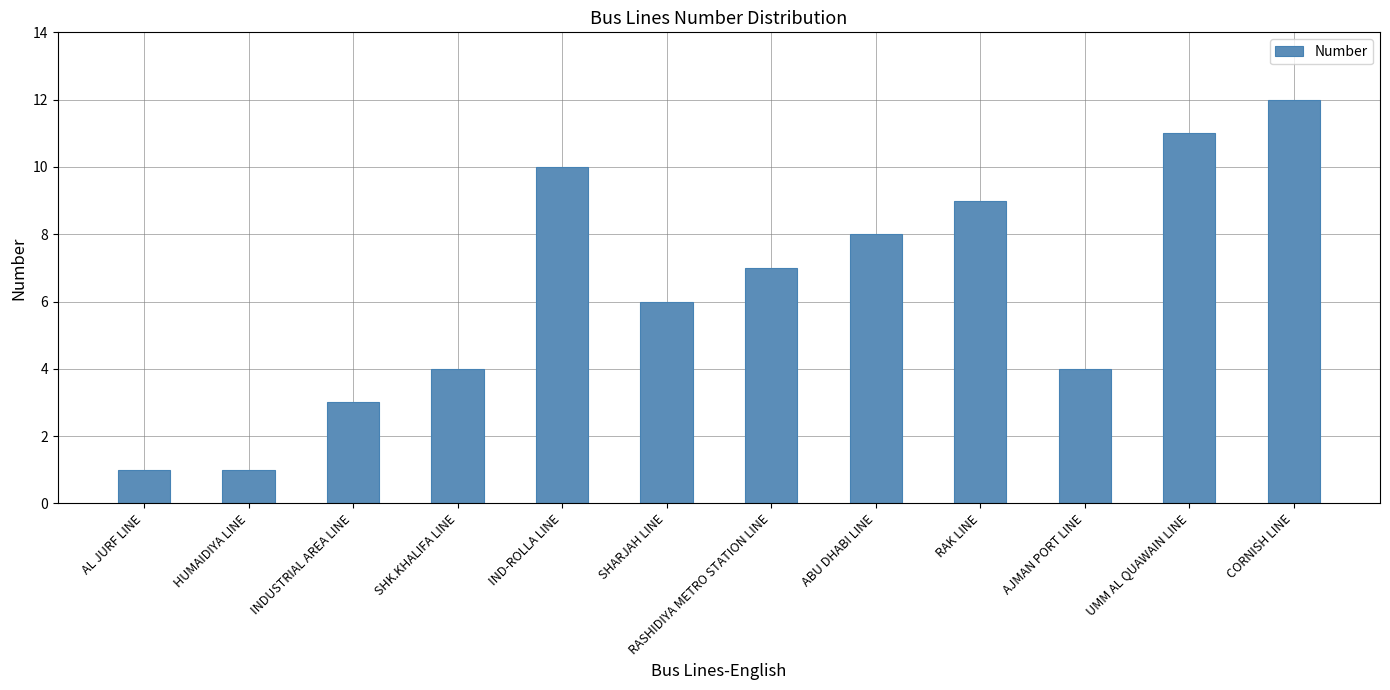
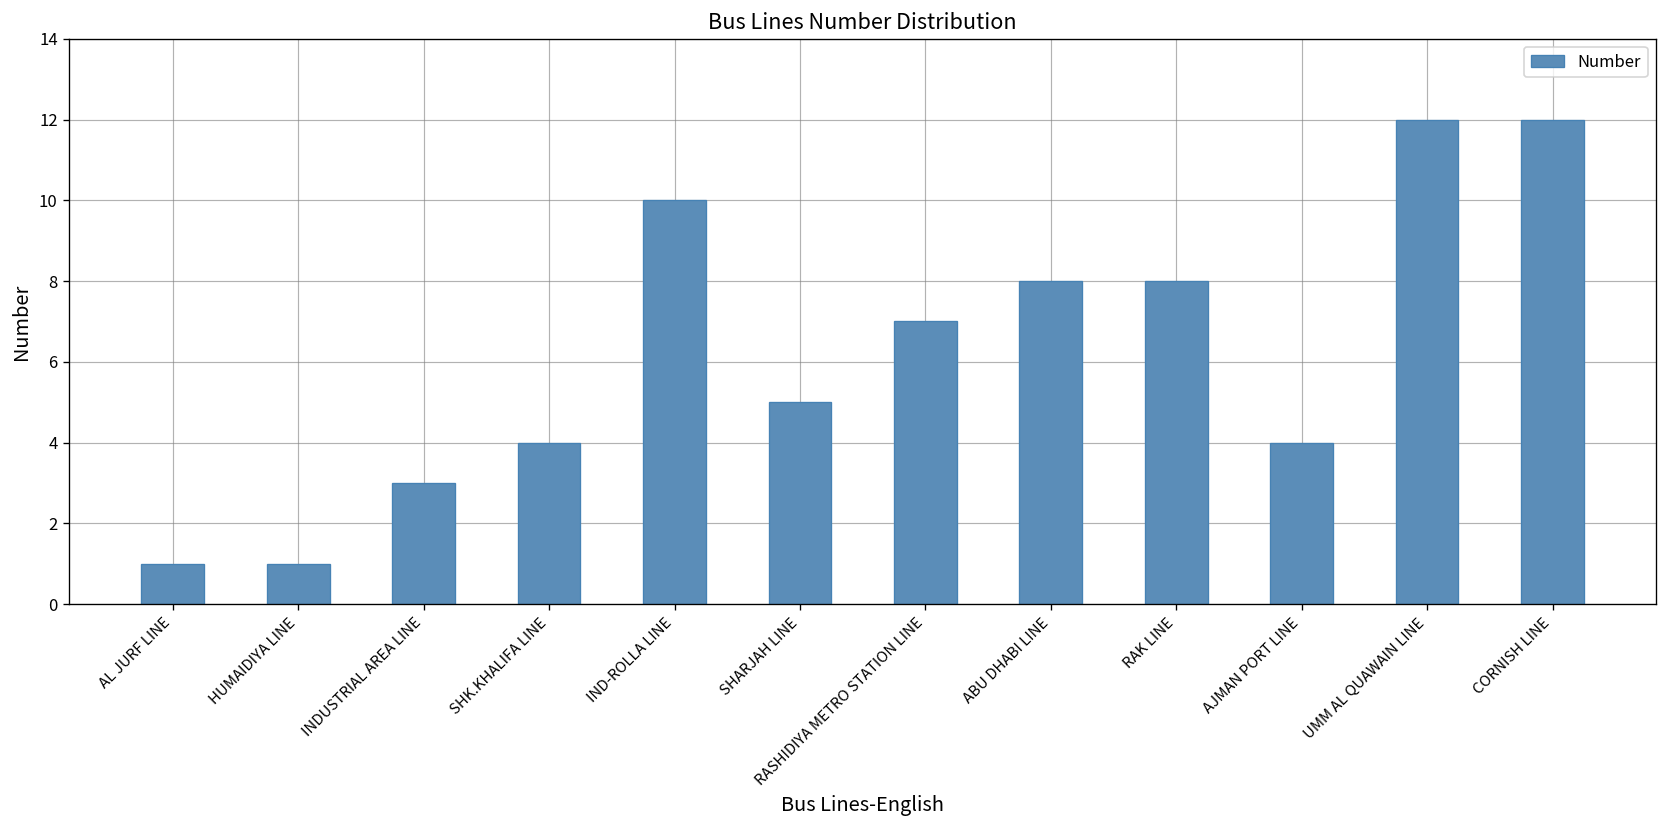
  {
    "AL JURF LINE": 1,
    "HUMAIDIYA LINE": 1,
    "INDUSTRIAL AREA LINE": 3,
    "SHK.KHALIFA LINE": 4,
    "IND-ROLLA LINE": 10,
-   "SHARJAH LINE": 6,
+   "SHARJAH LINE": 5,
    "RASHIDIYA METRO STATION LINE": 7,
    "ABU DHABI LINE": 8,
-   "RAK LINE": 9,
+   "RAK LINE": 8,
    "AJMAN PORT LINE": 4,
-   "UMM AL QUAWAIN LINE": 11,
+   "UMM AL QUAWAIN LINE": 12,
    "CORNISH LINE": 12
  }
